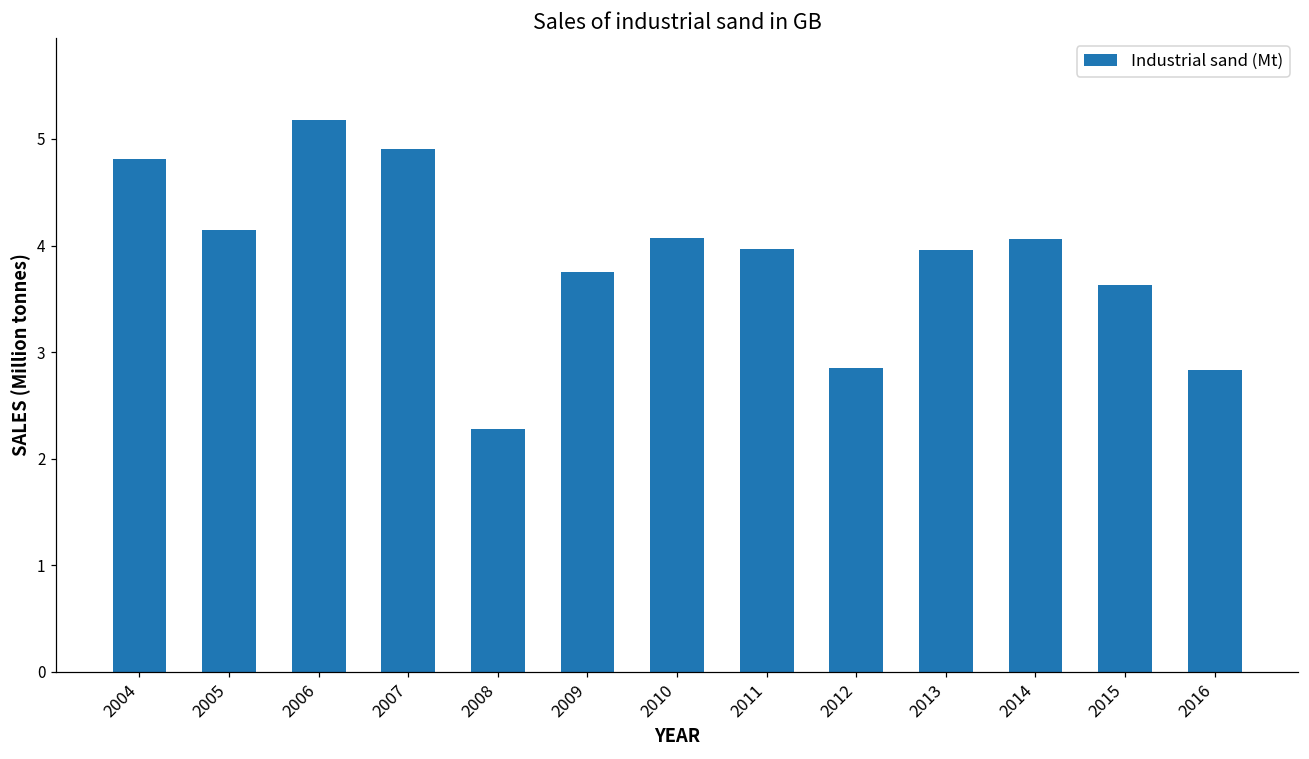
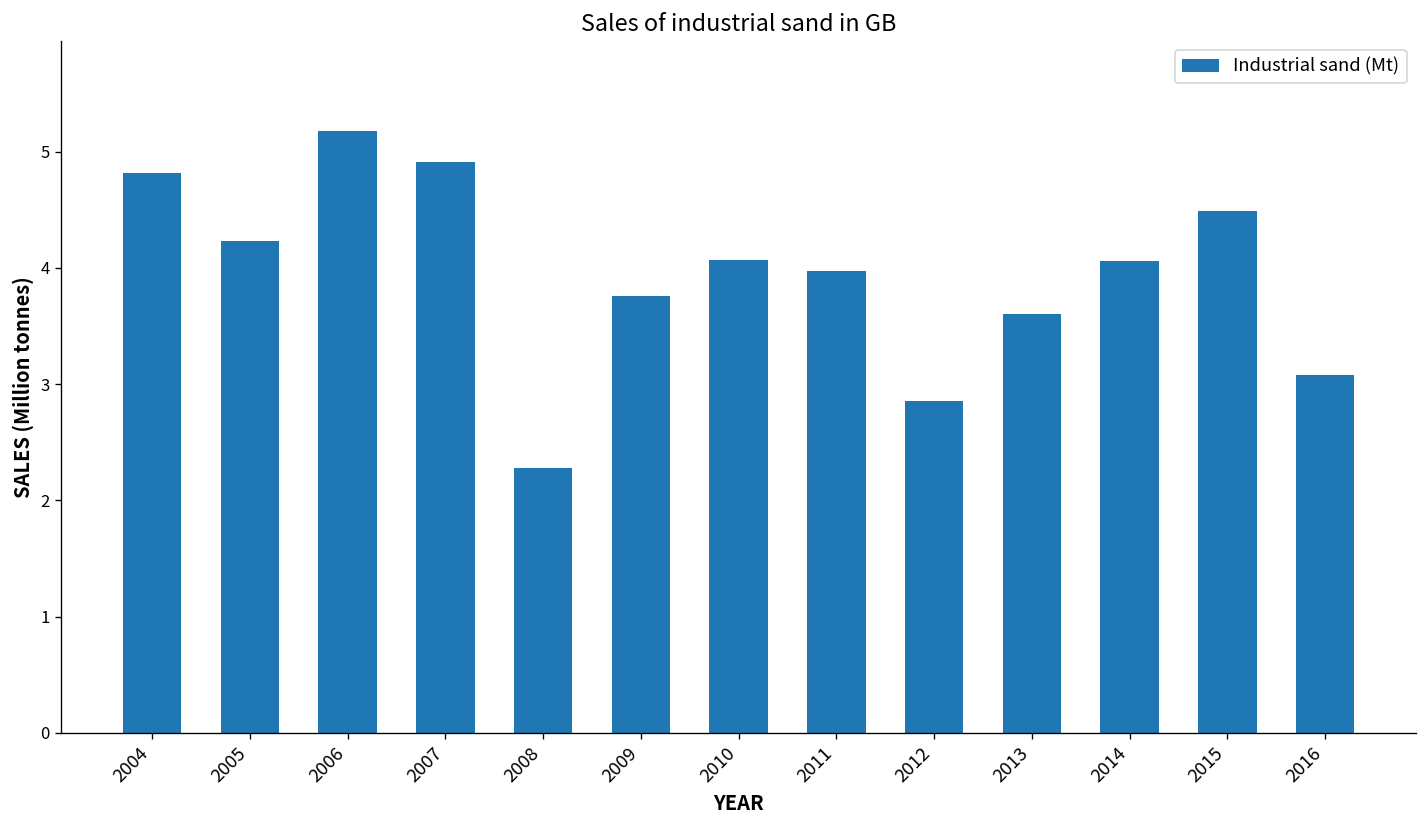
  {
    "2004": 4.8,
-   "2005": 4.1,
+   "2005": 4.2,
    "2006": 5.2,
    "2007": 4.9,
    "2008": 2.3,
    "2009": 3.8,
    "2010": 4.1,
    "2011": 4.0,
    "2012": 2.9,
-   "2013": 4.0,
+   "2013": 3.6,
    "2014": 4.1,
-   "2015": 3.6,
-   "2016": 2.8
+   "2015": 4.5,
+   "2016": 3.1
  }
